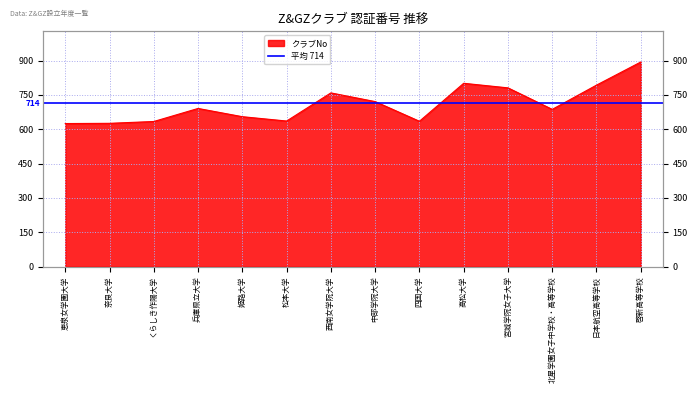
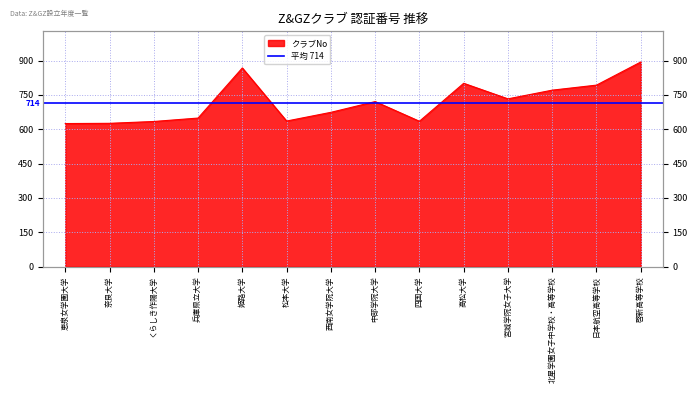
  {
    "恵泉女学園大学": 630,
    "奈良大学": 630,
    "くらしき作陽大学": 630,
-   "兵庫県立大学": 690,
-   "姫路大学": 660,
+   "兵庫県立大学": 650,
+   "姫路大学": 870,
    "松本大学": 640,
-   "西南女学院大学": 760,
+   "西南女学院大学": 670,
    "中部学院大学": 720,
    "四国大学": 640,
    "高松大学": 800,
-   "宮城学院女子大学": 780,
-   "北星学園女子中学校・高等学校": 690,
+   "宮城学院女子大学": 730,
+   "北星学園女子中学校・高等学校": 770,
    "日本航空高等学校": 790,
    "啓新高等学校": 890
  }
